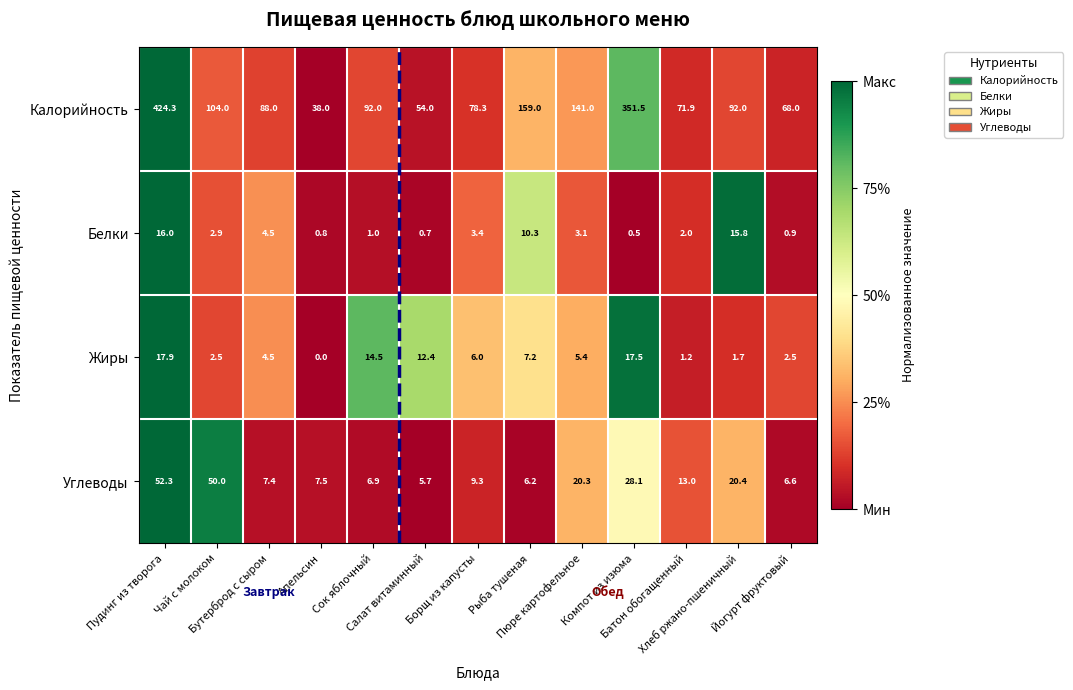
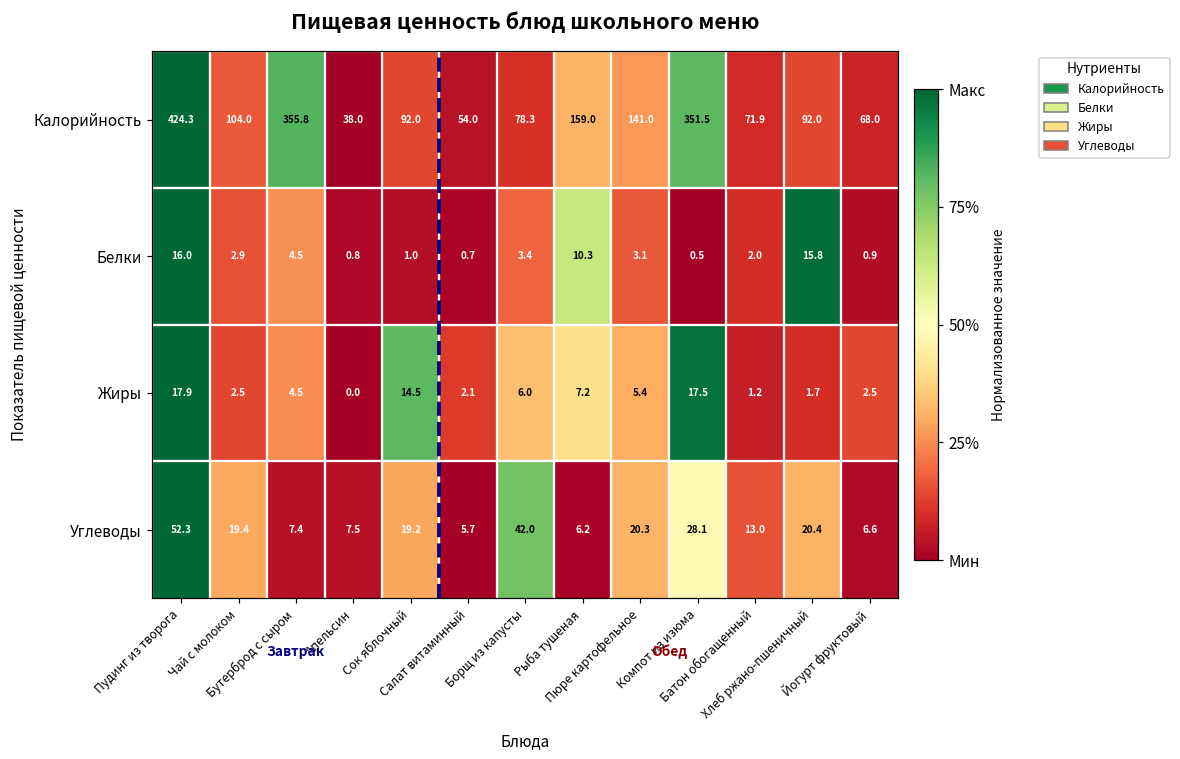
  {
    "Калорийность": {
      "Пудинг из творога": 424.3,
      "Чай с молоком": 104.0,
-     "Бутерброд с сыром": 88.0,
+     "Бутерброд с сыром": 355.8,
      "Апельсин": 38.0,
      "Сок яблочный": 92.0,
      "Салат витаминный": 54.0,
      "Борщ из капусты": 78.3,
      "Рыба тушеная": 159.0,
      "Пюре картофельное": 141.0,
      "Компот из изюма": 351.5,
      "Батон обогащенный": 71.9,
      "Хлеб ржано-пшеничный": 92.0,
      "Йогурт фруктовый": 68.0
    },
    "Белки": {
      "Пудинг из творога": 16.0,
      "Чай с молоком": 2.9,
      "Бутерброд с сыром": 4.5,
      "Апельсин": 0.8,
      "Сок яблочный": 1.0,
      "Салат витаминный": 0.7,
      "Борщ из капусты": 3.4,
      "Рыба тушеная": 10.3,
      "Пюре картофельное": 3.1,
      "Компот из изюма": 0.5,
      "Батон обогащенный": 2.0,
      "Хлеб ржано-пшеничный": 15.8,
      "Йогурт фруктовый": 0.9
    },
    "Жиры": {
      "Пудинг из творога": 17.9,
      "Чай с молоком": 2.5,
      "Бутерброд с сыром": 4.5,
      "Апельсин": 0.0,
      "Сок яблочный": 14.5,
-     "Салат витаминный": 12.4,
+     "Салат витаминный": 2.1,
      "Борщ из капусты": 6.0,
      "Рыба тушеная": 7.2,
      "Пюре картофельное": 5.4,
      "Компот из изюма": 17.5,
      "Батон обогащенный": 1.2,
      "Хлеб ржано-пшеничный": 1.7,
      "Йогурт фруктовый": 2.5
    },
    "Углеводы": {
      "Пудинг из творога": 52.3,
-     "Чай с молоком": 50.0,
+     "Чай с молоком": 19.4,
      "Бутерброд с сыром": 7.4,
      "Апельсин": 7.5,
-     "Сок яблочный": 6.9,
+     "Сок яблочный": 19.2,
      "Салат витаминный": 5.7,
-     "Борщ из капусты": 9.3,
+     "Борщ из капусты": 42.0,
      "Рыба тушеная": 6.2,
      "Пюре картофельное": 20.3,
      "Компот из изюма": 28.1,
      "Батон обогащенный": 13.0,
      "Хлеб ржано-пшеничный": 20.4,
      "Йогурт фруктовый": 6.6
    }
  }
